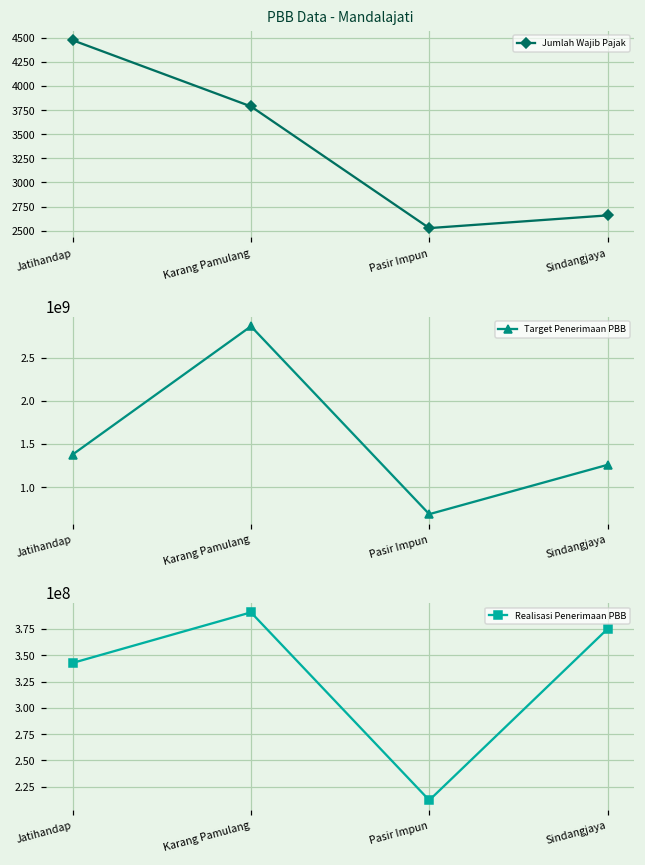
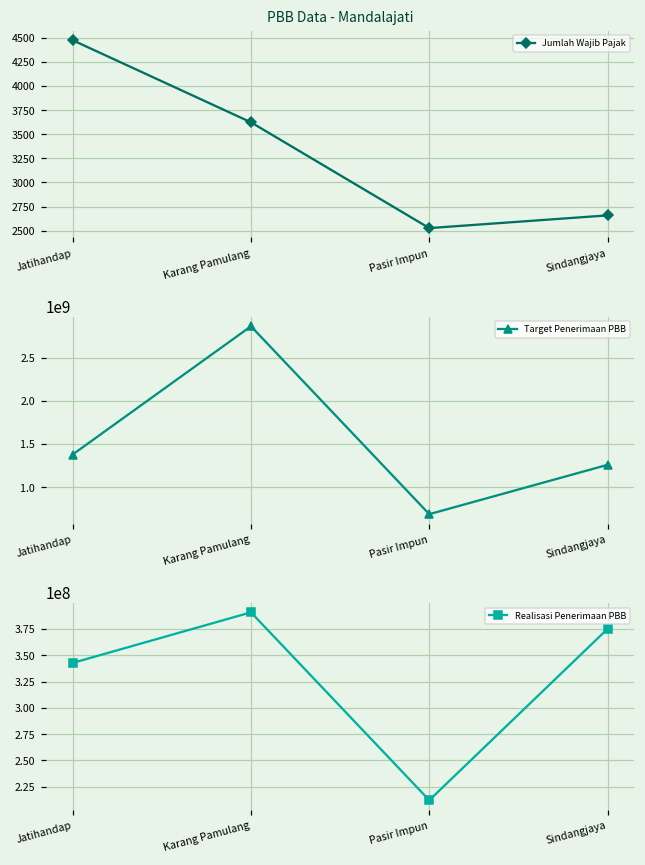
  {
    "PBB Data - Mandalajati": {
      "Jatihandap": 4500,
-     "Karang Pamulang": 3800,
+     "Karang Pamulang": 3600,
      "Pasir Impun": 2500,
      "Sindangjaya": 2700
    }
  }
